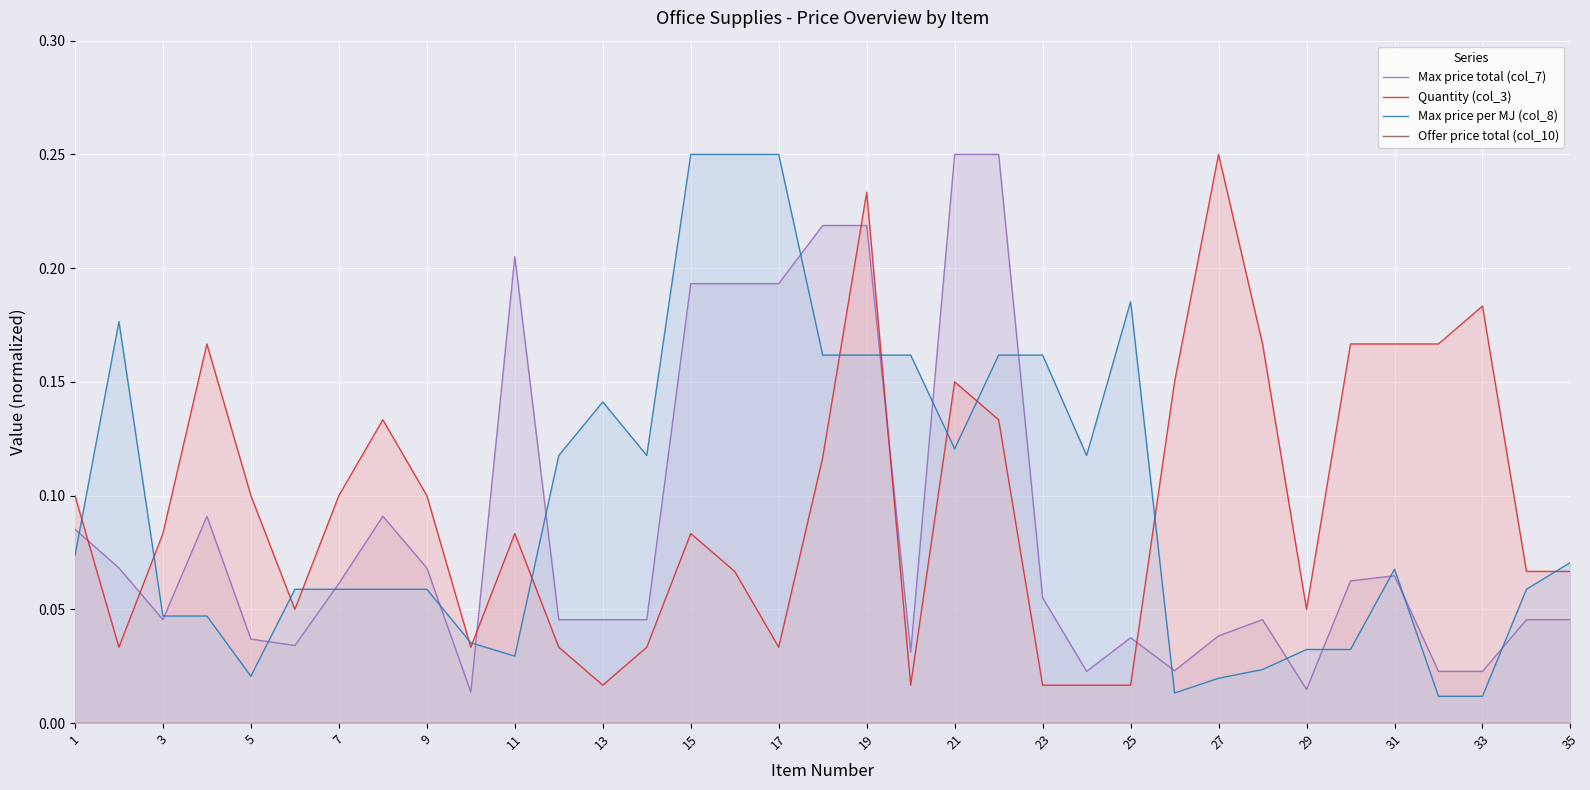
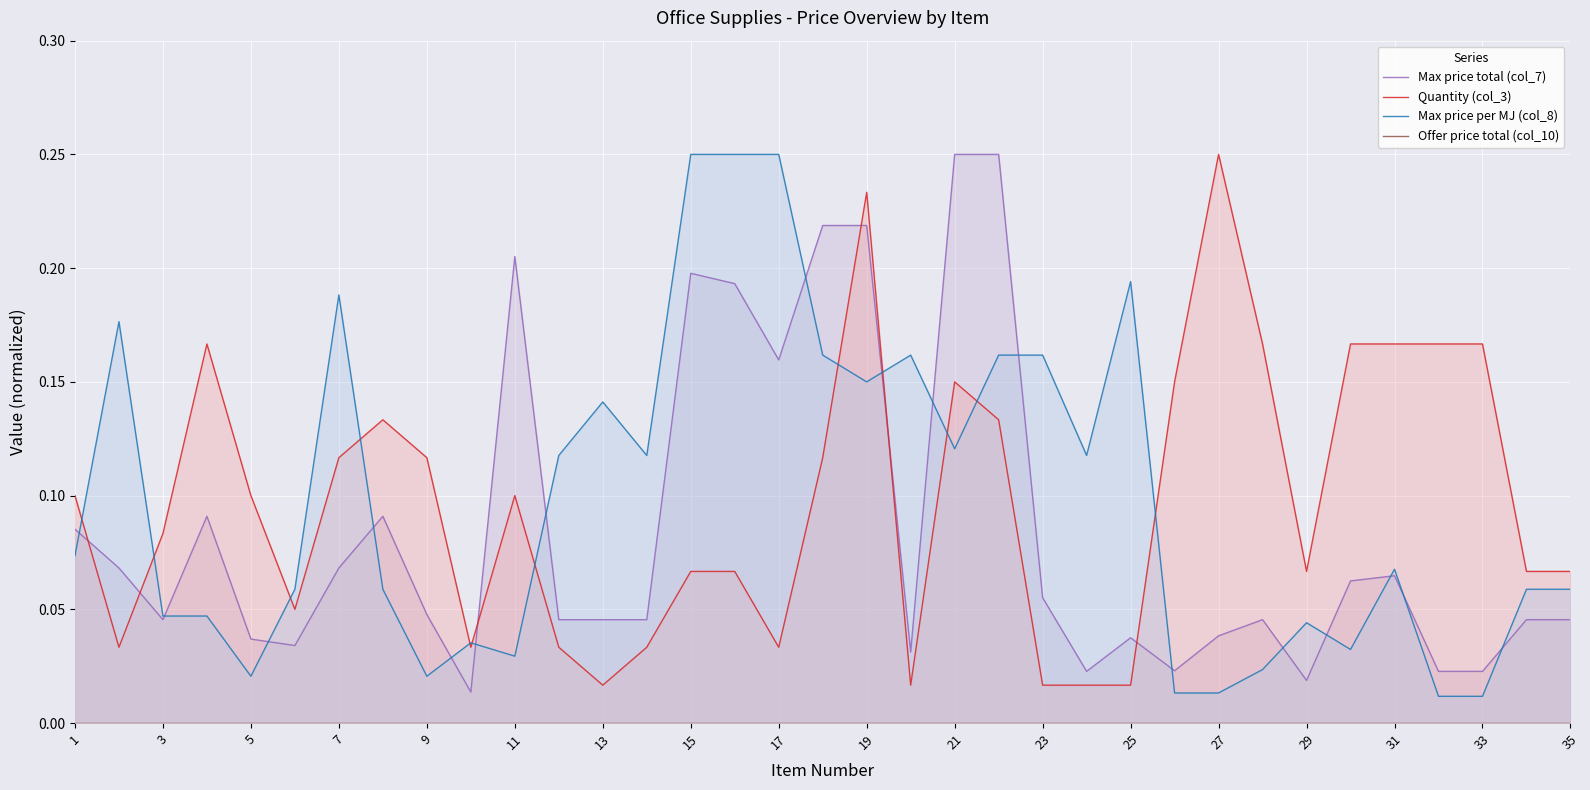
  {
    "Max price total (col_7)": {
      "1": 0.085,
      "3": 0.045,
      "5": 0.037,
-     "7": 0.061,
-     "9": 0.068,
+     "7": 0.068,
+     "9": 0.048,
      "11": 0.205,
      "13": 0.045,
-     "15": 0.193,
-     "17": 0.193,
+     "15": 0.198,
+     "17": 0.160,
      "19": 0.219,
      "21": 0.250,
      "23": 0.055,
      "25": 0.038,
      "27": 0.038,
-     "29": 0.015,
+     "29": 0.019,
      "31": 0.065,
      "33": 0.023,
      "35": 0.045
    },
    "Quantity (col_3)": {
      "1": 0.100,
      "3": 0.083,
      "5": 0.100,
-     "7": 0.100,
-     "9": 0.100,
-     "11": 0.083,
+     "7": 0.117,
+     "9": 0.117,
+     "11": 0.100,
      "13": 0.017,
-     "15": 0.083,
+     "15": 0.067,
      "17": 0.033,
      "19": 0.233,
      "21": 0.150,
      "23": 0.017,
      "25": 0.017,
      "27": 0.250,
-     "29": 0.050,
+     "29": 0.067,
      "31": 0.167,
-     "33": 0.183,
+     "33": 0.167,
      "35": 0.067
    },
    "Max price per MJ (col_8)": {
      "1": 0.074,
      "3": 0.047,
      "5": 0.021,
-     "7": 0.059,
-     "9": 0.059,
+     "7": 0.188,
+     "9": 0.021,
      "11": 0.029,
      "13": 0.141,
      "15": 0.250,
      "17": 0.250,
-     "19": 0.162,
+     "19": 0.150,
      "21": 0.121,
      "23": 0.162,
-     "25": 0.185,
-     "27": 0.020,
-     "29": 0.032,
+     "25": 0.194,
+     "27": 0.013,
+     "29": 0.044,
      "31": 0.068,
      "33": 0.012,
-     "35": 0.071
+     "35": 0.059
    },
    "Offer price total (col_10)": {
      "1": 0.000,
      "3": 0.000,
      "5": 0.000,
      "7": 0.000,
      "9": 0.000,
      "11": 0.000,
      "13": 0.000,
      "15": 0.000,
      "17": 0.000,
      "19": 0.000,
      "21": 0.000,
      "23": 0.000,
      "25": 0.000,
      "27": 0.000,
      "29": 0.000,
      "31": 0.000,
      "33": 0.000,
      "35": 0.000
    }
  }
